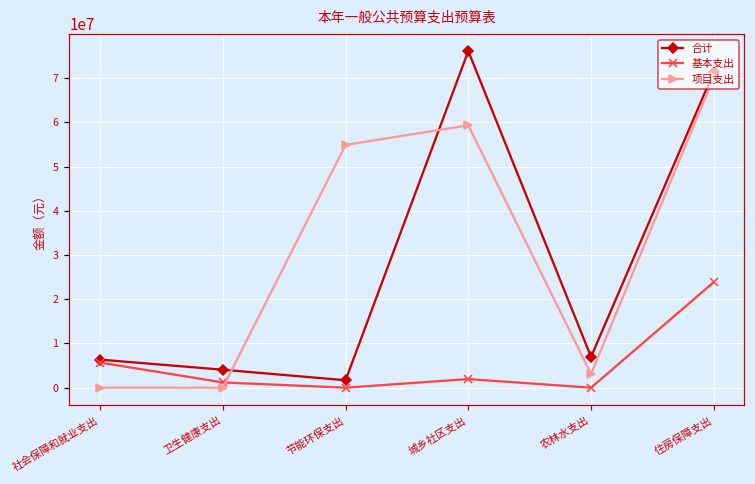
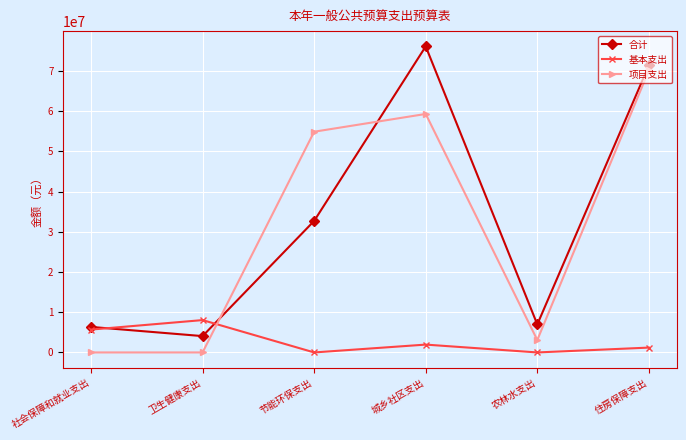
  {
    "合计": {
      "社会保障和就业支出": 6000000,
      "卫生健康支出": 4000000,
-     "节能环保支出": 2000000,
+     "节能环保支出": 33000000,
      "城乡社区支出": 76000000,
      "农林水支出": 7000000
    },
    "基本支出": {
      "社会保障和就业支出": 6000000,
-     "卫生健康支出": 1000000,
+     "卫生健康支出": 8000000,
      "节能环保支出": 0,
      "城乡社区支出": 2000000,
      "农林水支出": 0,
-     "住房保障支出": 24000000
+     "住房保障支出": 1000000
    },
    "项目支出": {
      "社会保障和就业支出": 0,
      "卫生健康支出": 0,
      "节能环保支出": 55000000,
      "城乡社区支出": 59000000,
      "农林水支出": 3000000
    }
  }
